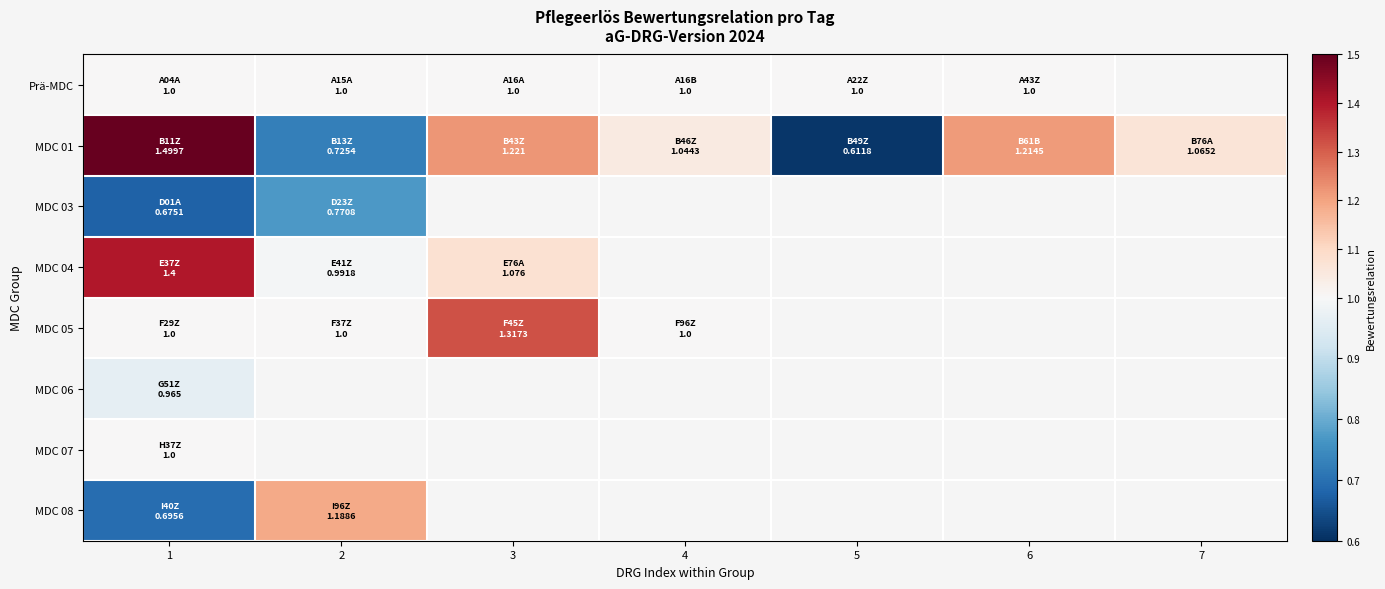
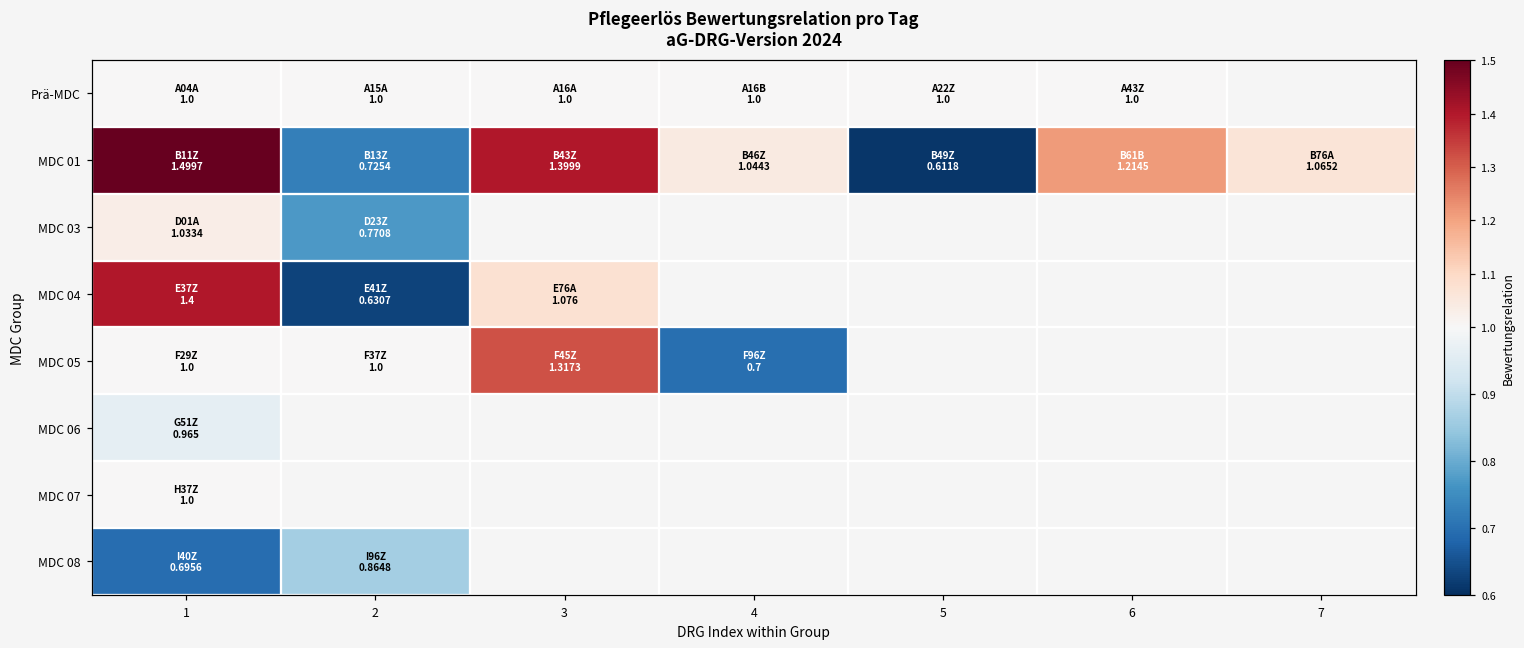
  {
    "Prä-MDC": {
      "1": 1.0,
      "2": 1.0,
      "3": 1.0,
      "4": 1.0,
      "5": 1.0,
      "6": 1.0
    },
    "MDC 01": {
      "1": 1.4997,
      "2": 0.7254,
-     "3": 1.221,
+     "3": 1.3999,
      "4": 1.0443,
      "5": 0.6118,
      "6": 1.2145,
      "7": 1.0652
    },
    "MDC 03": {
-     "1": 0.6751,
+     "1": 1.0334,
      "2": 0.7708
    },
    "MDC 04": {
      "1": 1.4,
-     "2": 0.9918,
+     "2": 0.6307,
      "3": 1.076
    },
    "MDC 05": {
      "1": 1.0,
      "2": 1.0,
      "3": 1.3173,
-     "4": 1.0
+     "4": 0.7
    },
    "MDC 06": {
      "1": 0.965
    },
    "MDC 07": {
      "1": 1.0
    },
    "MDC 08": {
      "1": 0.6956,
-     "2": 1.1886
+     "2": 0.8648
    }
  }
